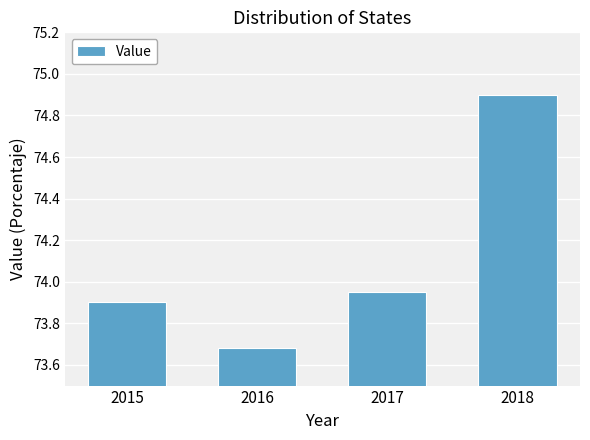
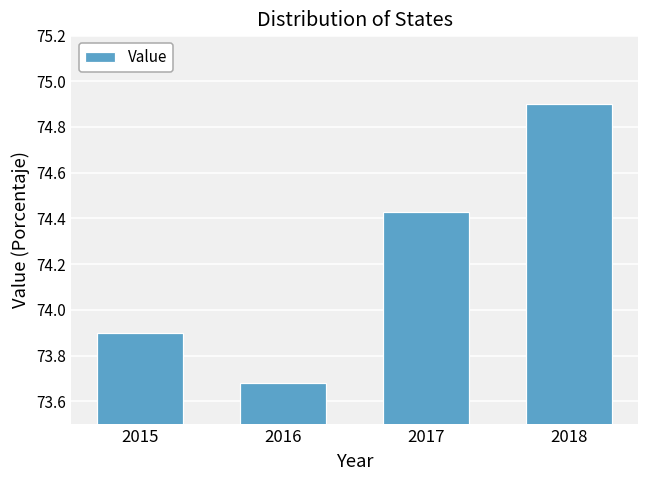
  {
    "2015": 73.90,
    "2016": 73.68,
-   "2017": 73.95,
+   "2017": 74.43,
    "2018": 74.90
  }
